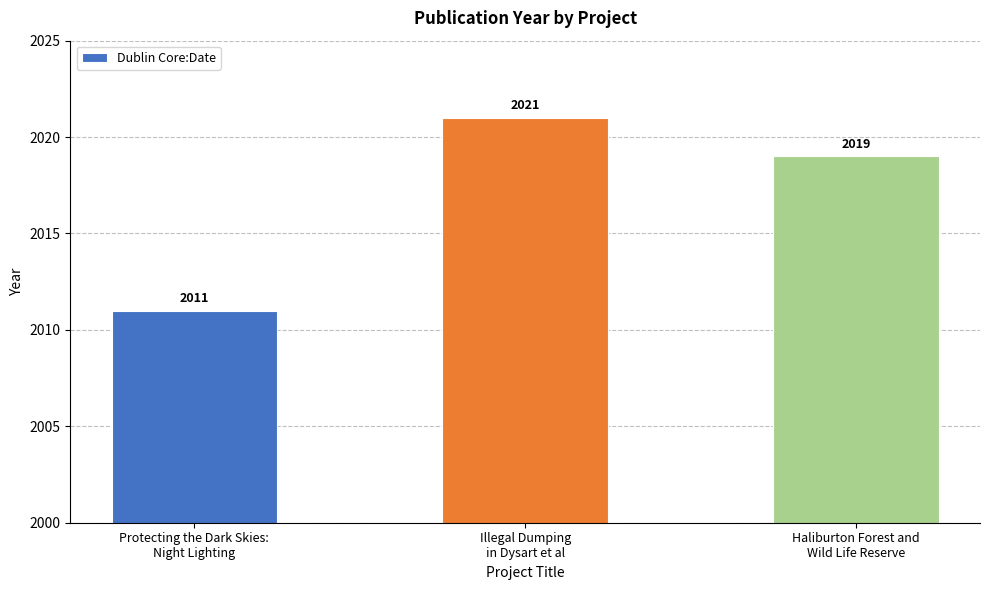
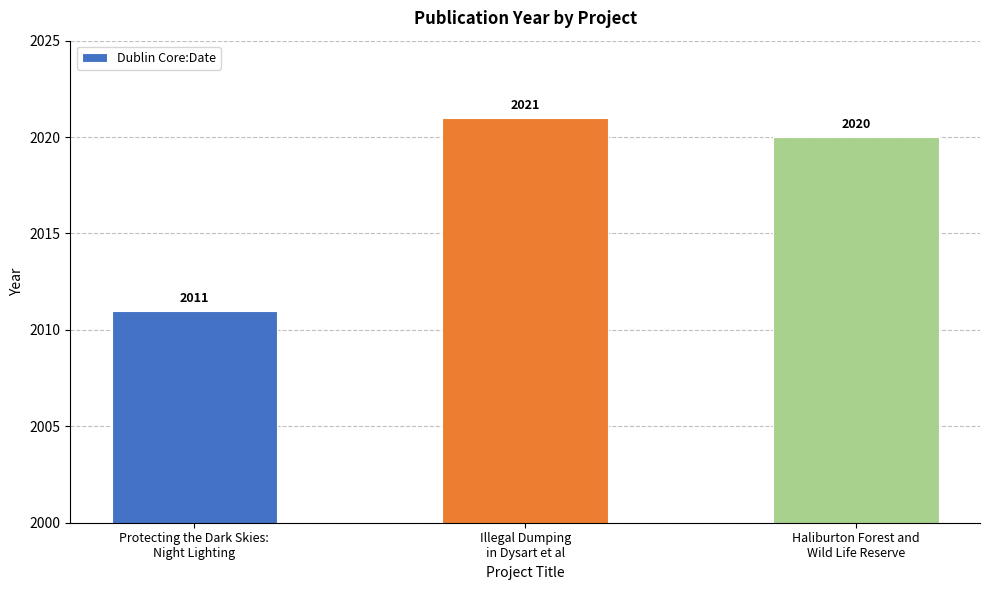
  {
    "Protecting the Dark Skies: Night Lighting": 2011,
    "Illegal Dumping in Dysart et al": 2021,
-   "Haliburton Forest and Wild Life Reserve": 2019
+   "Haliburton Forest and Wild Life Reserve": 2020
  }
